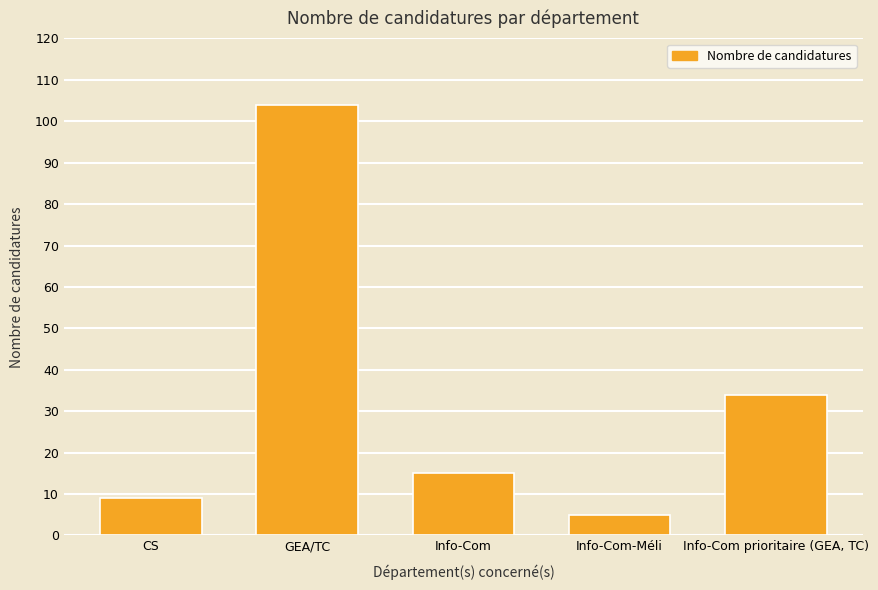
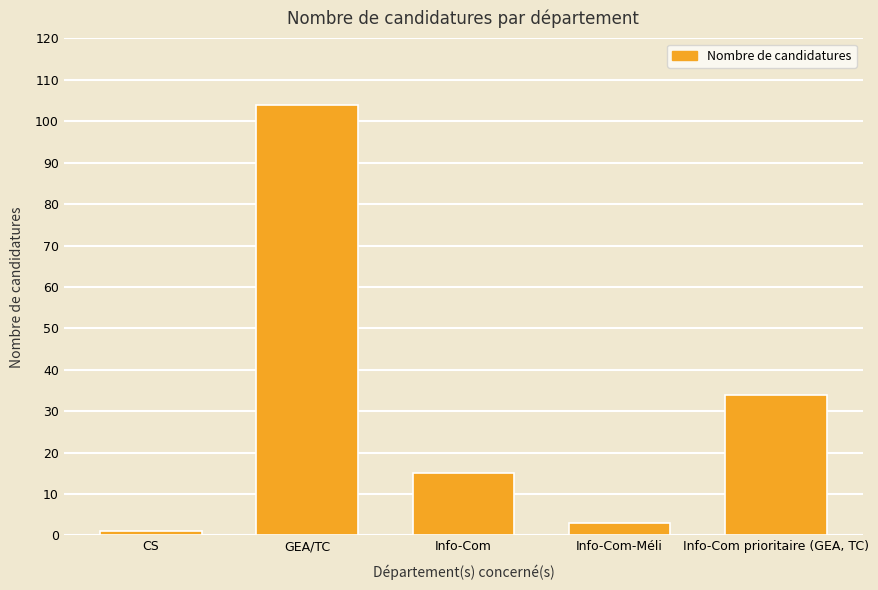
  {
-   "CS": 9,
+   "CS": 1,
    "GEA/TC": 104,
    "Info-Com": 15,
-   "Info-Com-Méli": 5,
+   "Info-Com-Méli": 3,
    "Info-Com prioritaire (GEA, TC)": 34
  }
